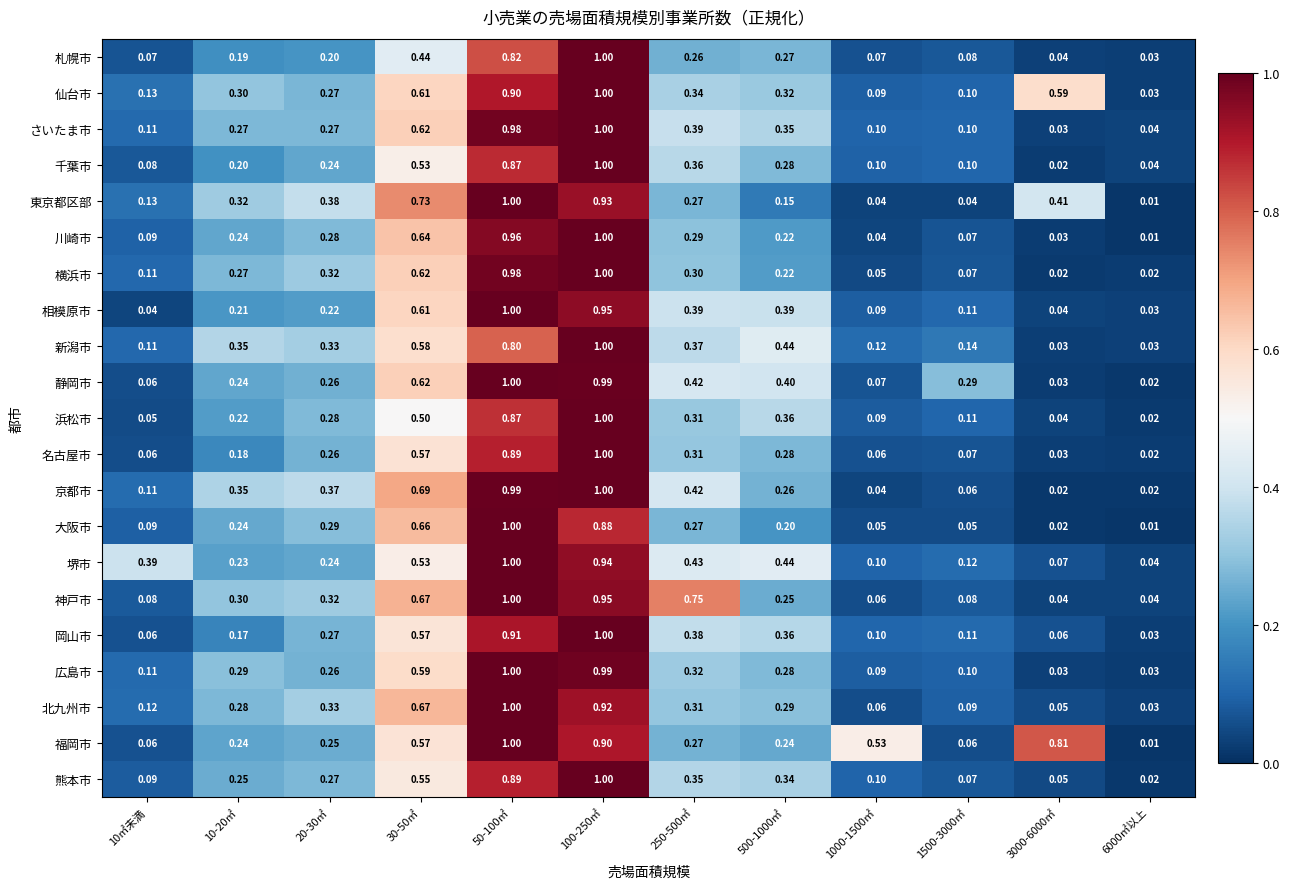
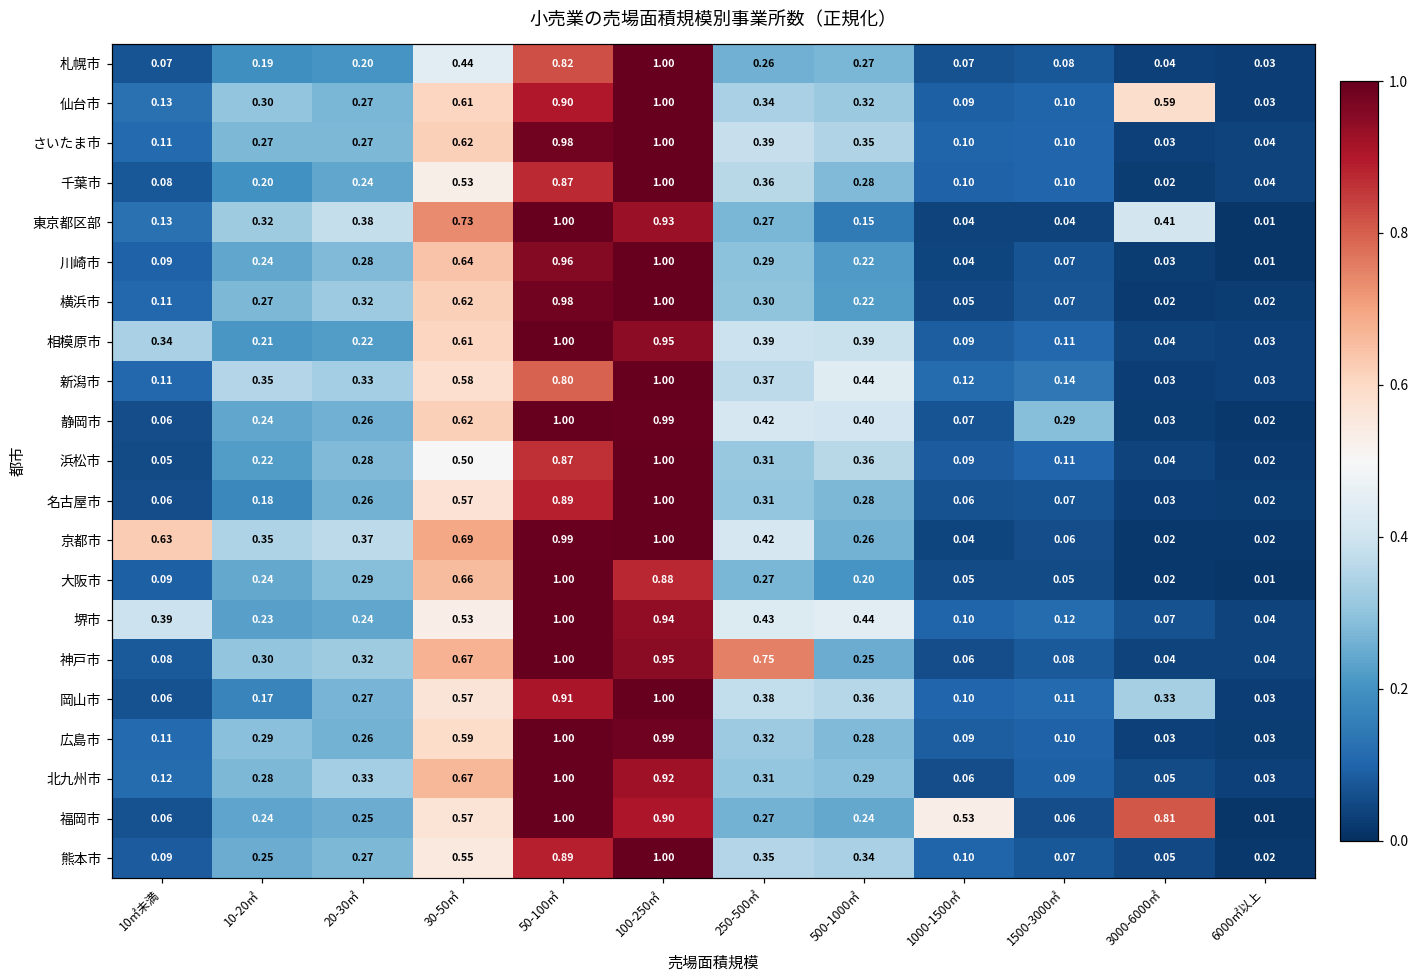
  {
    "相模原市": {
-     "10㎡未満": 0.04,
+     "10㎡未満": 0.34,
      "10-20㎡": 0.21,
      "20-30㎡": 0.22,
      "30-50㎡": 0.61,
      "50-100㎡": 1.00,
      "100-250㎡": 0.95,
      "250-500㎡": 0.39,
      "500-1000㎡": 0.39,
      "1000-1500㎡": 0.09,
      "1500-3000㎡": 0.11,
      "3000-6000㎡": 0.04,
      "6000㎡以上": 0.03
    },
    "京都市": {
-     "10㎡未満": 0.11,
+     "10㎡未満": 0.63,
      "10-20㎡": 0.35,
      "20-30㎡": 0.37,
      "30-50㎡": 0.69,
      "50-100㎡": 0.99,
      "100-250㎡": 1.00,
      "250-500㎡": 0.42,
      "500-1000㎡": 0.26,
      "1000-1500㎡": 0.04,
      "1500-3000㎡": 0.06,
      "3000-6000㎡": 0.02,
      "6000㎡以上": 0.02
    },
    "岡山市": {
      "10㎡未満": 0.06,
      "10-20㎡": 0.17,
      "20-30㎡": 0.27,
      "30-50㎡": 0.57,
      "50-100㎡": 0.91,
      "100-250㎡": 1.00,
      "250-500㎡": 0.38,
      "500-1000㎡": 0.36,
      "1000-1500㎡": 0.10,
      "1500-3000㎡": 0.11,
-     "3000-6000㎡": 0.06,
+     "3000-6000㎡": 0.33,
      "6000㎡以上": 0.03
    }
  }
